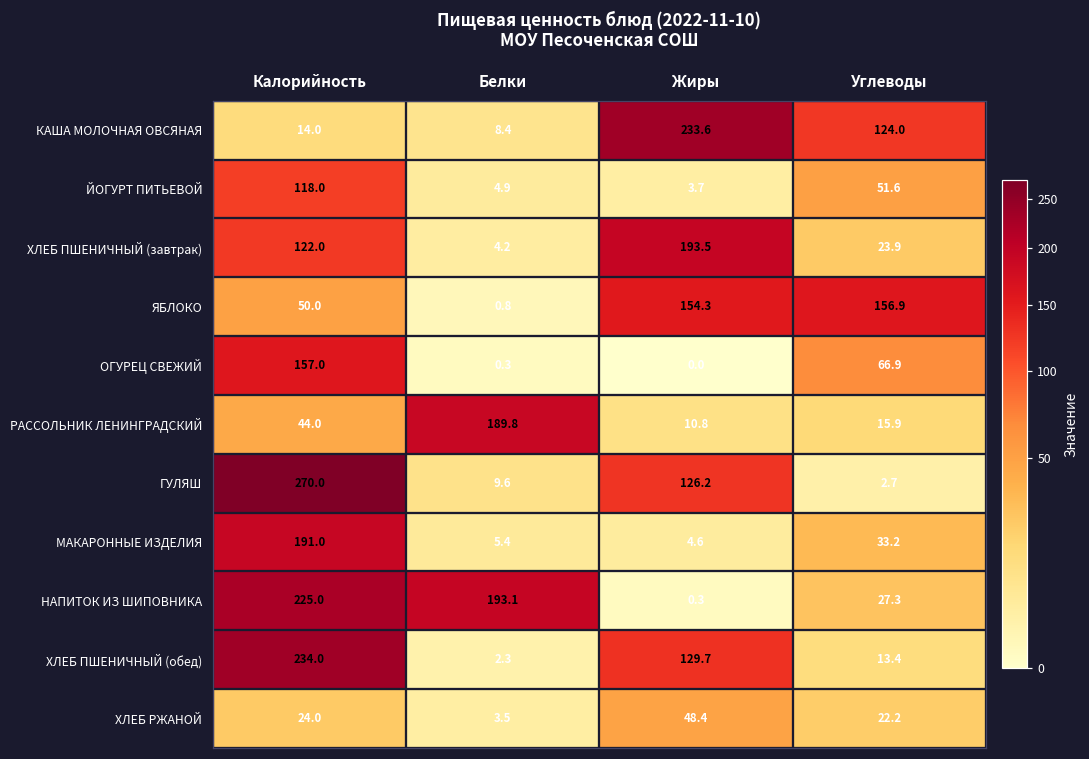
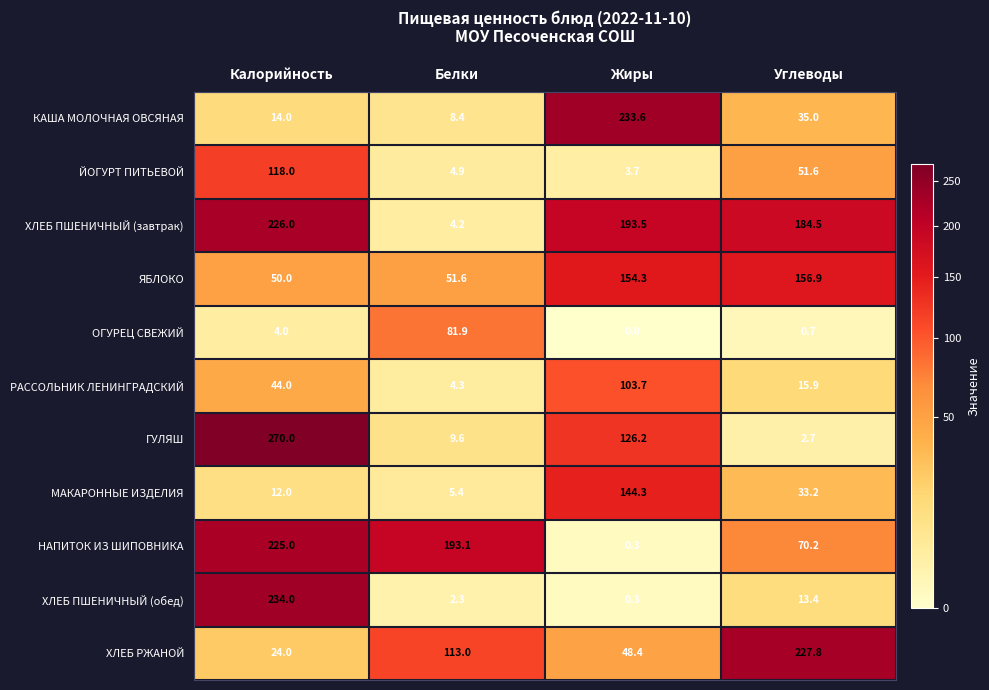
  {
    "КАША МОЛОЧНАЯ ОВСЯНАЯ": {
      "Калорийность": 14.0,
      "Белки": 8.4,
      "Жиры": 233.6,
-     "Углеводы": 124.0
+     "Углеводы": 35.0
    },
    "ЙОГУРТ ПИТЬЕВОЙ": {
      "Калорийность": 118.0,
      "Белки": 4.9,
      "Жиры": 3.7,
      "Углеводы": 51.6
    },
    "ХЛЕБ ПШЕНИЧНЫЙ (завтрак)": {
-     "Калорийность": 122.0,
+     "Калорийность": 226.0,
      "Белки": 4.2,
      "Жиры": 193.5,
-     "Углеводы": 23.9
+     "Углеводы": 184.5
    },
    "ЯБЛОКО": {
      "Калорийность": 50.0,
-     "Белки": 0.8,
+     "Белки": 51.6,
      "Жиры": 154.3,
      "Углеводы": 156.9
    },
    "ОГУРЕЦ СВЕЖИЙ": {
-     "Калорийность": 157.0,
-     "Белки": 0.3,
+     "Калорийность": 4.0,
+     "Белки": 81.9,
      "Жиры": 0.0,
-     "Углеводы": 66.9
+     "Углеводы": 0.7
    },
    "РАССОЛЬНИК ЛЕНИНГРАДСКИЙ": {
      "Калорийность": 44.0,
-     "Белки": 189.8,
-     "Жиры": 10.8,
+     "Белки": 4.3,
+     "Жиры": 103.7,
      "Углеводы": 15.9
    },
    "ГУЛЯШ": {
      "Калорийность": 270.0,
      "Белки": 9.6,
      "Жиры": 126.2,
      "Углеводы": 2.7
    },
    "МАКАРОННЫЕ ИЗДЕЛИЯ": {
-     "Калорийность": 191.0,
+     "Калорийность": 12.0,
      "Белки": 5.4,
-     "Жиры": 4.6,
+     "Жиры": 144.3,
      "Углеводы": 33.2
    },
    "НАПИТОК ИЗ ШИПОВНИКА": {
      "Калорийность": 225.0,
      "Белки": 193.1,
      "Жиры": 0.3,
-     "Углеводы": 27.3
+     "Углеводы": 70.2
    },
    "ХЛЕБ ПШЕНИЧНЫЙ (обед)": {
      "Калорийность": 234.0,
      "Белки": 2.3,
-     "Жиры": 129.7,
+     "Жиры": 0.3,
      "Углеводы": 13.4
    },
    "ХЛЕБ РЖАНОЙ": {
      "Калорийность": 24.0,
-     "Белки": 3.5,
+     "Белки": 113.0,
      "Жиры": 48.4,
-     "Углеводы": 22.2
+     "Углеводы": 227.8
    }
  }
